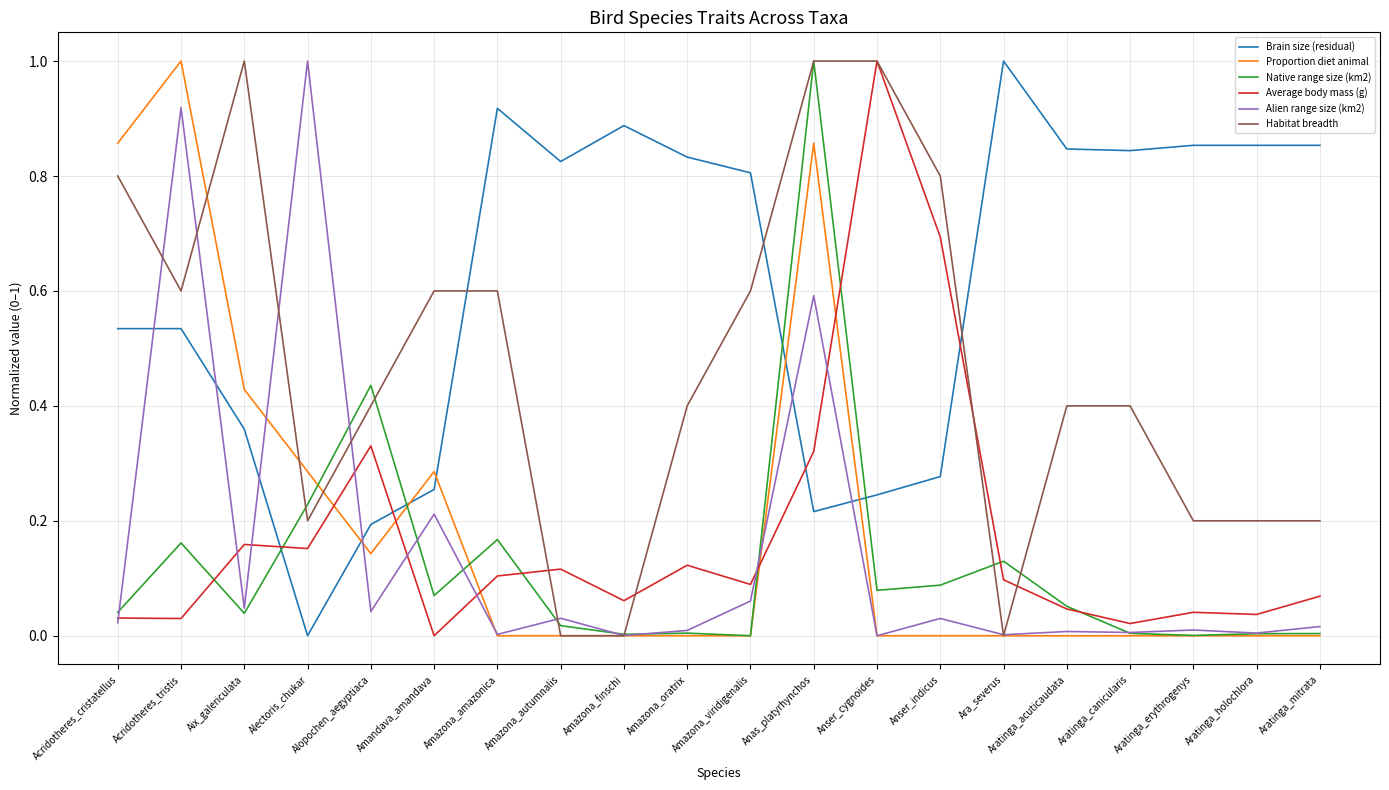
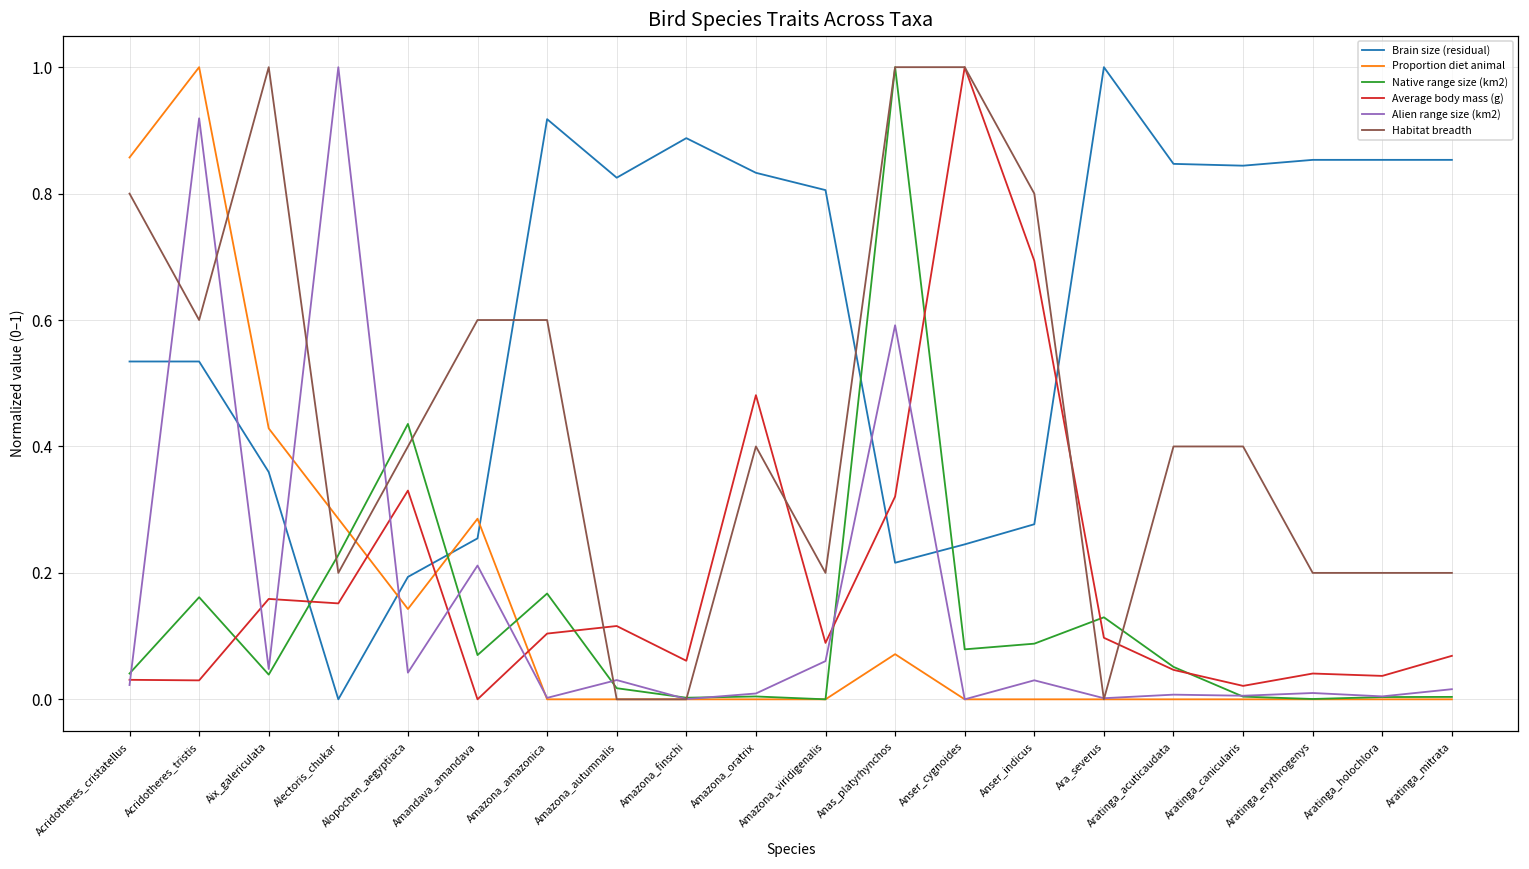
  {
    "Brain size (residual)": {
      "Acridotheres_cristatellus": 0.53,
      "Acridotheres_tristis": 0.53,
      "Aix_galericulata": 0.36,
      "Alectoris_chukar": 0.00,
      "Alopochen_aegyptiaca": 0.19,
      "Amandava_amandava": 0.25,
      "Amazona_amazonica": 0.92,
      "Amazona_autumnalis": 0.83,
      "Amazona_finschi": 0.89,
      "Amazona_oratrix": 0.83,
      "Amazona_viridigenalis": 0.81,
      "Anas_platyrhynchos": 0.22,
      "Anser_cygnoides": 0.25,
      "Anser_indicus": 0.28,
      "Ara_severus": 1.00,
      "Aratinga_acuticaudata": 0.85,
      "Aratinga_canicularis": 0.84,
      "Aratinga_erythrogenys": 0.85,
      "Aratinga_holochlora": 0.85,
      "Aratinga_mitrata": 0.85
    },
    "Proportion diet animal": {
      "Acridotheres_cristatellus": 0.86,
      "Acridotheres_tristis": 1.00,
      "Aix_galericulata": 0.43,
      "Alectoris_chukar": 0.29,
      "Alopochen_aegyptiaca": 0.14,
      "Amandava_amandava": 0.29,
-     "Anas_platyrhynchos": 0.86,
+     "Anas_platyrhynchos": 0.07,
      "Anser_indicus": 0.00,
      "Aratinga_acuticaudata": 0.00
    },
    "Native range size (km2)": {
      "Acridotheres_cristatellus": 0.04,
      "Acridotheres_tristis": 0.16,
      "Aix_galericulata": 0.04,
      "Alectoris_chukar": 0.23,
      "Alopochen_aegyptiaca": 0.44,
      "Amandava_amandava": 0.07,
      "Amazona_amazonica": 0.17,
      "Amazona_autumnalis": 0.02,
      "Anser_cygnoides": 0.08,
      "Anser_indicus": 0.09,
      "Ara_severus": 0.13,
      "Aratinga_acuticaudata": 0.05
    },
    "Average body mass (g)": {
      "Acridotheres_cristatellus": 0.03,
      "Acridotheres_tristis": 0.03,
      "Aix_galericulata": 0.16,
      "Alectoris_chukar": 0.15,
      "Alopochen_aegyptiaca": 0.33,
      "Amandava_amandava": 0.00,
      "Amazona_amazonica": 0.10,
      "Amazona_autumnalis": 0.12,
      "Amazona_finschi": 0.06,
-     "Amazona_oratrix": 0.12,
+     "Amazona_oratrix": 0.48,
      "Amazona_viridigenalis": 0.09,
      "Anas_platyrhynchos": 0.32,
      "Anser_indicus": 0.69,
      "Ara_severus": 0.10,
      "Aratinga_acuticaudata": 0.05,
      "Aratinga_canicularis": 0.02,
      "Aratinga_erythrogenys": 0.04,
      "Aratinga_holochlora": 0.04,
      "Aratinga_mitrata": 0.07
    },
    "Alien range size (km2)": {
      "Acridotheres_cristatellus": 0.02,
      "Acridotheres_tristis": 0.92,
      "Aix_galericulata": 0.05,
      "Alectoris_chukar": 1.00,
      "Alopochen_aegyptiaca": 0.04,
      "Amandava_amandava": 0.21,
      "Amazona_autumnalis": 0.03,
      "Amazona_oratrix": 0.01,
      "Amazona_viridigenalis": 0.06,
      "Anas_platyrhynchos": 0.59,
      "Anser_indicus": 0.03,
      "Aratinga_acuticaudata": 0.01,
      "Aratinga_erythrogenys": 0.01,
      "Aratinga_mitrata": 0.02
    },
    "Habitat breadth": {
      "Acridotheres_cristatellus": 0.80,
      "Acridotheres_tristis": 0.60,
      "Aix_galericulata": 1.00,
      "Alectoris_chukar": 0.20,
      "Alopochen_aegyptiaca": 0.40,
      "Amandava_amandava": 0.60,
      "Amazona_amazonica": 0.60,
      "Amazona_oratrix": 0.40,
-     "Amazona_viridigenalis": 0.60,
+     "Amazona_viridigenalis": 0.20,
      "Anser_indicus": 0.80,
      "Aratinga_acuticaudata": 0.40,
      "Aratinga_canicularis": 0.40,
      "Aratinga_erythrogenys": 0.20,
      "Aratinga_holochlora": 0.20,
      "Aratinga_mitrata": 0.20
    }
  }
